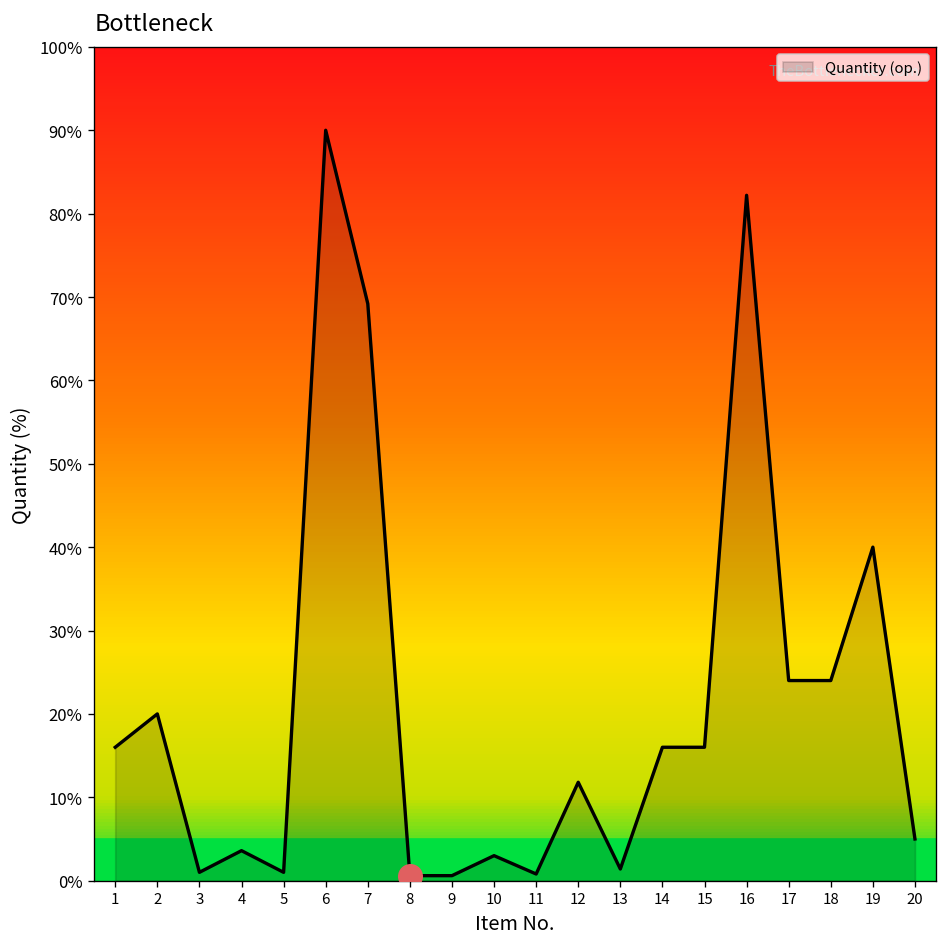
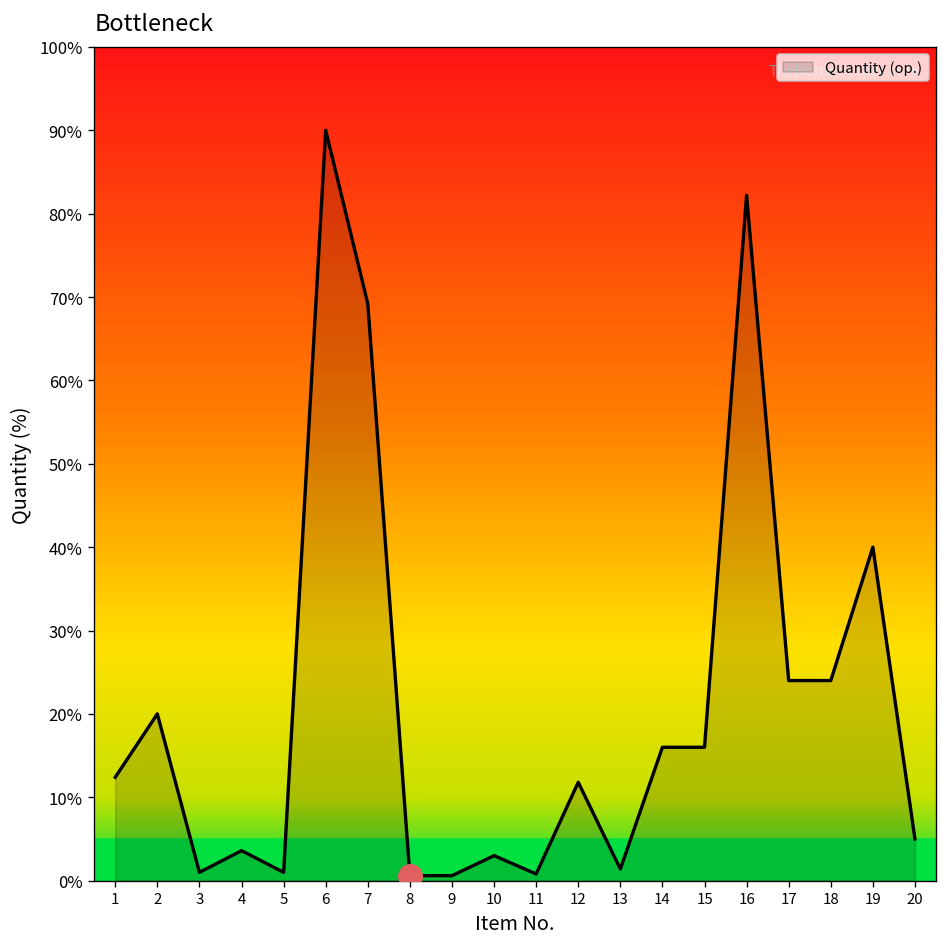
  {
    "Quantity (op.)": {
-     "1": "16%",
+     "1": "12%",
      "2": "20%",
      "6": "90%",
      "7": "69%",
      "12": "12%",
      "14": "16%",
      "15": "16%",
      "16": "82%",
      "17": "24%",
      "18": "24%",
      "19": "40%"
    }
  }
